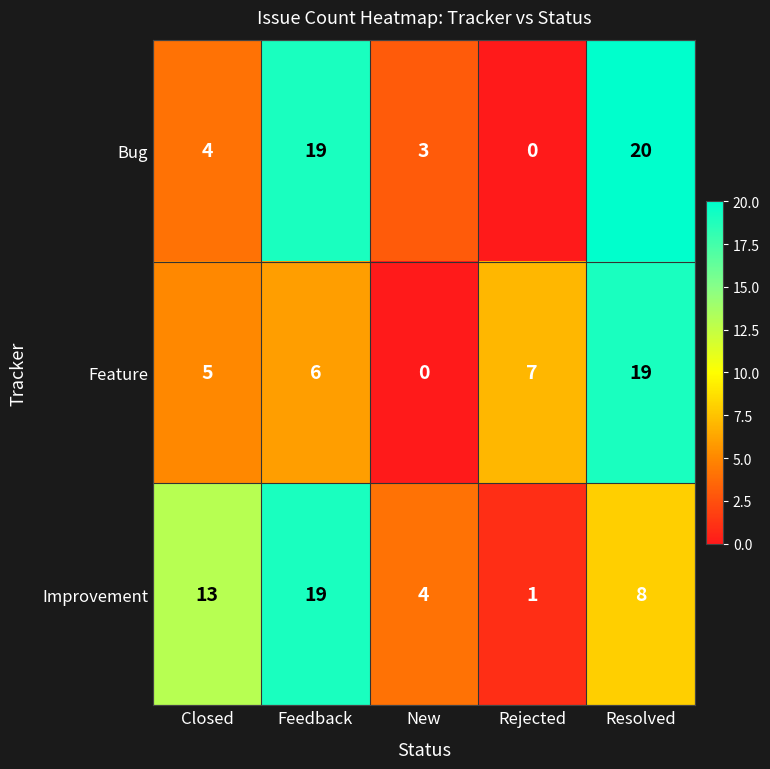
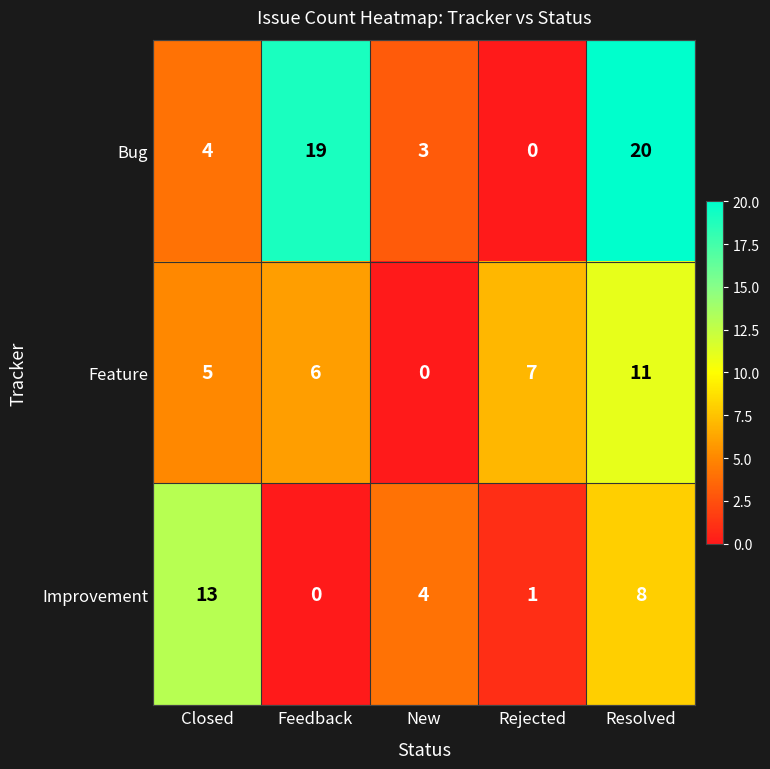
  {
    "Bug": {
      "Closed": 4,
      "Feedback": 19,
      "New": 3,
      "Rejected": 0,
      "Resolved": 20
    },
    "Feature": {
      "Closed": 5,
      "Feedback": 6,
      "New": 0,
      "Rejected": 7,
-     "Resolved": 19
+     "Resolved": 11
    },
    "Improvement": {
      "Closed": 13,
-     "Feedback": 19,
+     "Feedback": 0,
      "New": 4,
      "Rejected": 1,
      "Resolved": 8
    }
  }
